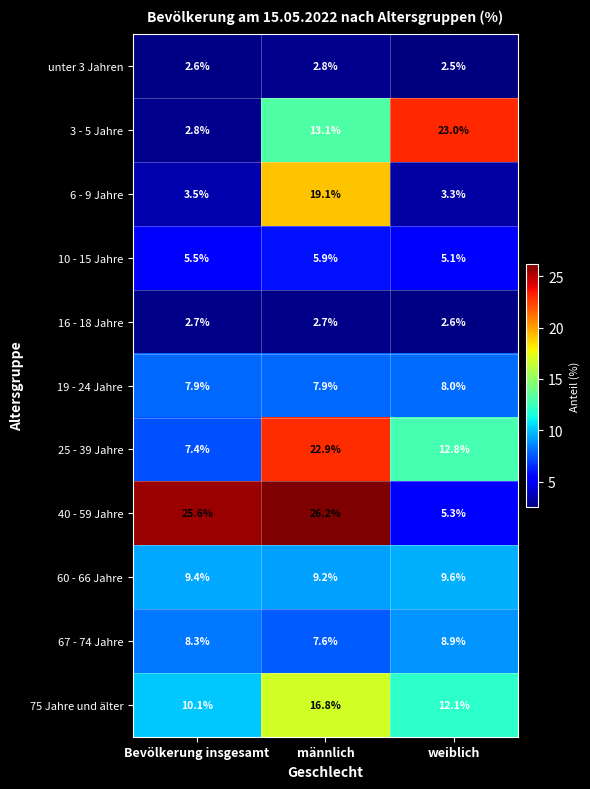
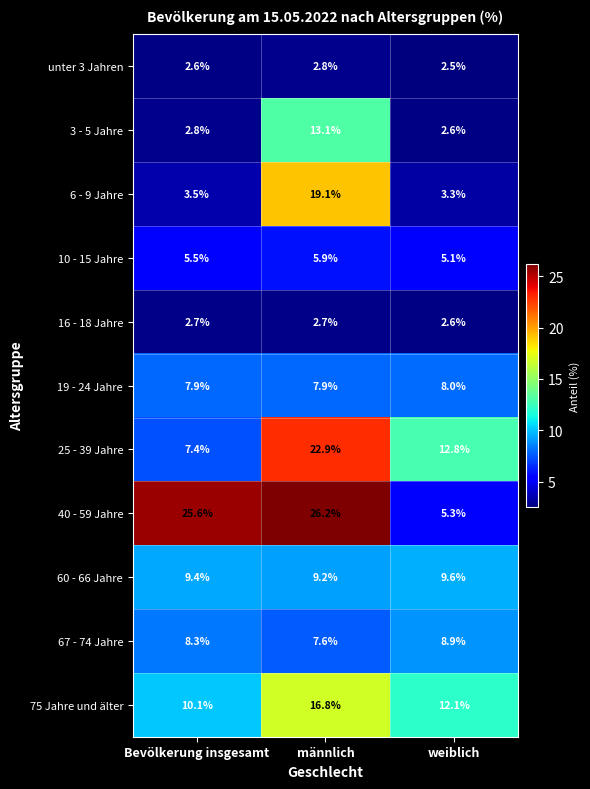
  {
    "unter 3 Jahren": {
      "Bevölkerung insgesamt": "2.6%",
      "männlich": "2.8%",
      "weiblich": "2.5%"
    },
    "3 - 5 Jahre": {
      "Bevölkerung insgesamt": "2.8%",
      "männlich": "13.1%",
-     "weiblich": "23.0%"
+     "weiblich": "2.6%"
    },
    "6 - 9 Jahre": {
      "Bevölkerung insgesamt": "3.5%",
      "männlich": "19.1%",
      "weiblich": "3.3%"
    },
    "10 - 15 Jahre": {
      "Bevölkerung insgesamt": "5.5%",
      "männlich": "5.9%",
      "weiblich": "5.1%"
    },
    "16 - 18 Jahre": {
      "Bevölkerung insgesamt": "2.7%",
      "männlich": "2.7%",
      "weiblich": "2.6%"
    },
    "19 - 24 Jahre": {
      "Bevölkerung insgesamt": "7.9%",
      "männlich": "7.9%",
      "weiblich": "8.0%"
    },
    "25 - 39 Jahre": {
      "Bevölkerung insgesamt": "7.4%",
      "männlich": "22.9%",
      "weiblich": "12.8%"
    },
    "40 - 59 Jahre": {
      "Bevölkerung insgesamt": "25.6%",
      "männlich": "26.2%",
      "weiblich": "5.3%"
    },
    "60 - 66 Jahre": {
      "Bevölkerung insgesamt": "9.4%",
      "männlich": "9.2%",
      "weiblich": "9.6%"
    },
    "67 - 74 Jahre": {
      "Bevölkerung insgesamt": "8.3%",
      "männlich": "7.6%",
      "weiblich": "8.9%"
    },
    "75 Jahre und älter": {
      "Bevölkerung insgesamt": "10.1%",
      "männlich": "16.8%",
      "weiblich": "12.1%"
    }
  }
